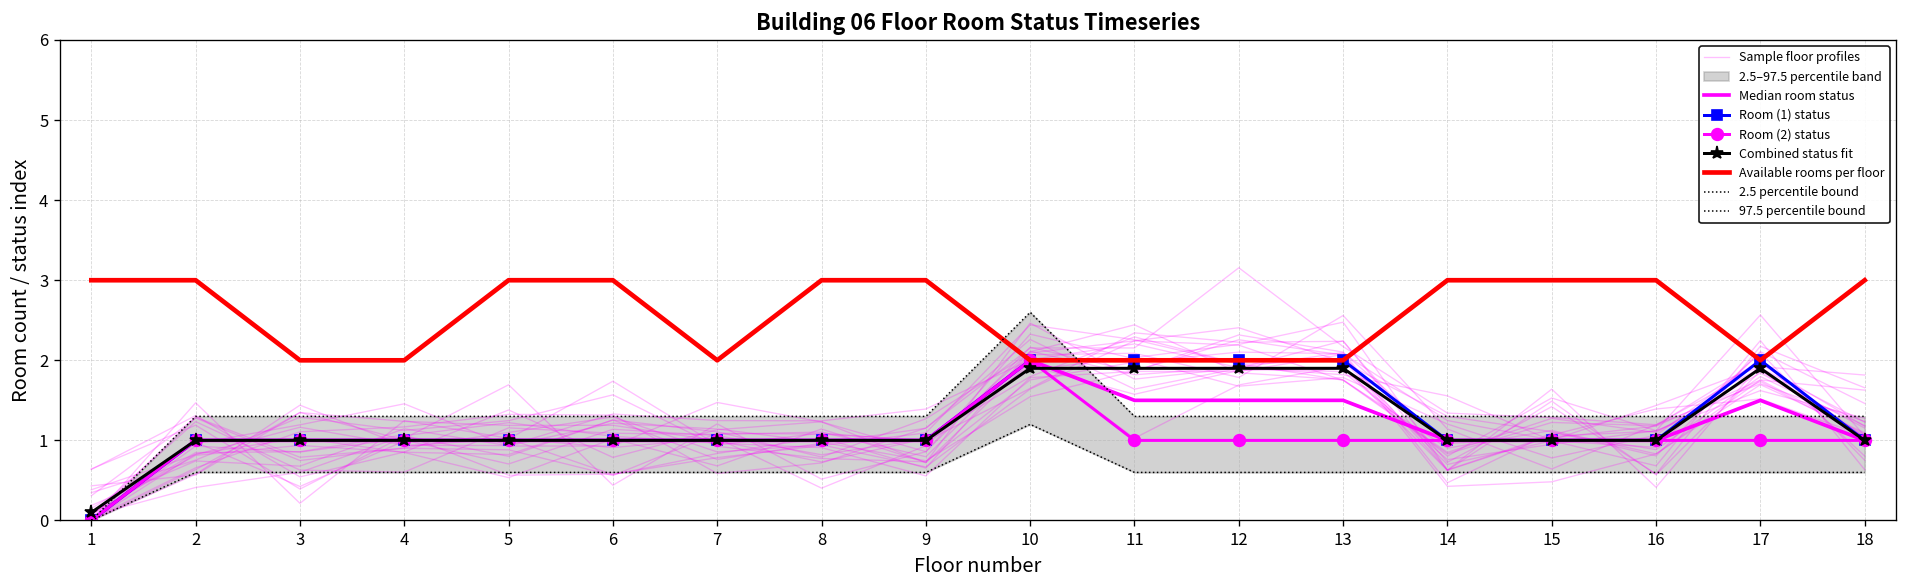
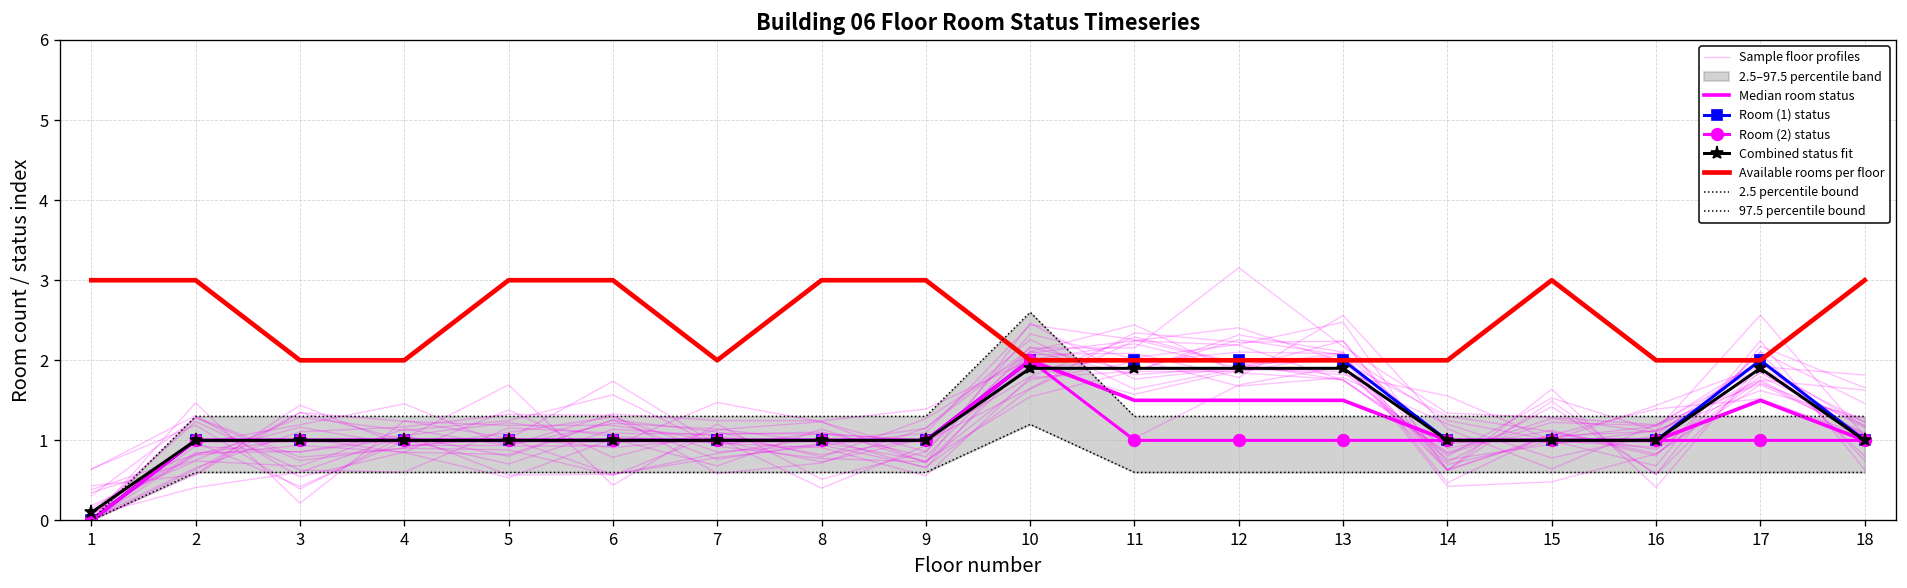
  {
    "Available rooms per floor": {
      "1": 3,
      "2": 3,
      "3": 2,
      "4": 2,
      "5": 3,
      "6": 3,
      "7": 2,
      "8": 3,
      "9": 3,
-     "14": 3,
+     "14": 2,
      "15": 3,
-     "16": 3,
+     "16": 2,
      "18": 3
    },
    "2.5–97.5 percentile band": {
      "4": 1.3,
      "7": 1.3,
      "8": 1.3,
      "10": 2.6,
      "11": 1.3,
      "12": 1.3,
      "13": 1.3,
      "16": 1.3,
      "17": 1.3
    }
  }
